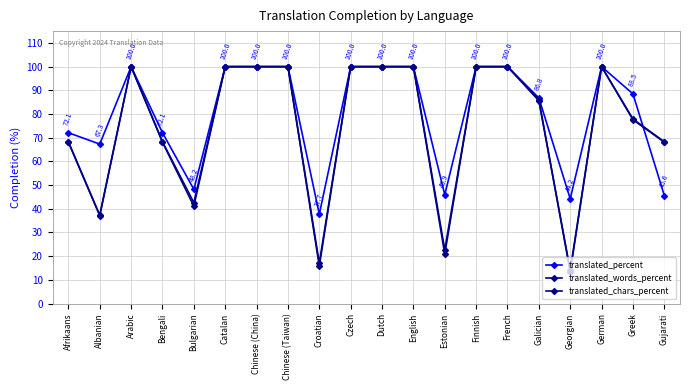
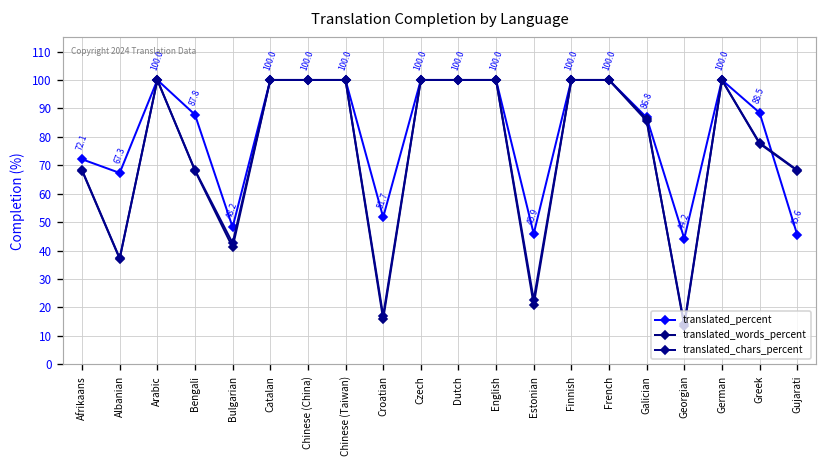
  {
    "translated_percent": {
      "Afrikaans": 72.1,
      "Albanian": 67.3,
-     "Bengali": 72.1,
+     "Bengali": 87.8,
      "Bulgarian": 48.2,
-     "Croatian": 37.7,
+     "Croatian": 51.7,
      "Estonian": 45.9,
      "Georgian": 44.2,
      "Greek": 88.5,
      "Gujarati": 45.6
    }
  }
